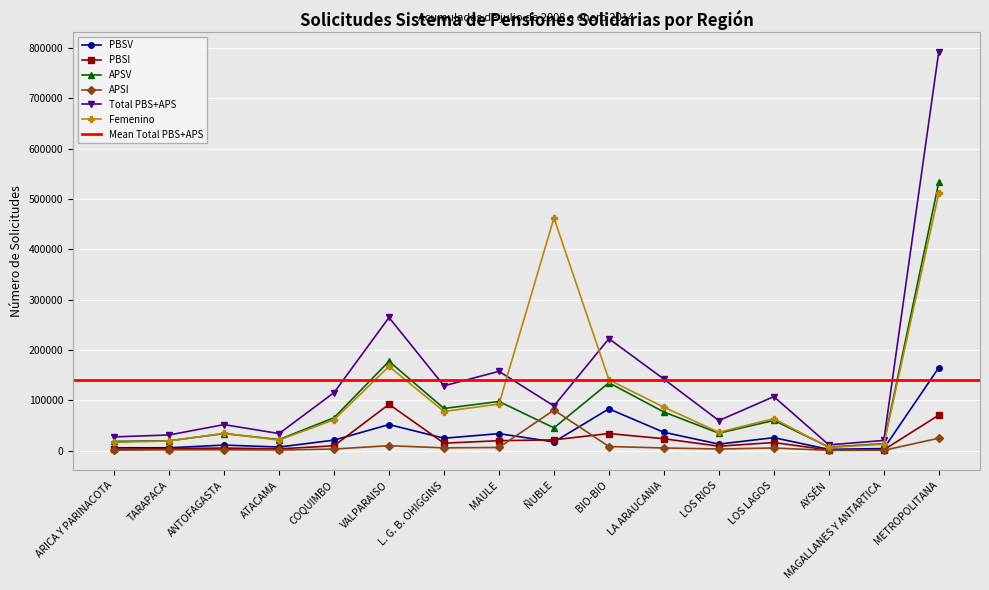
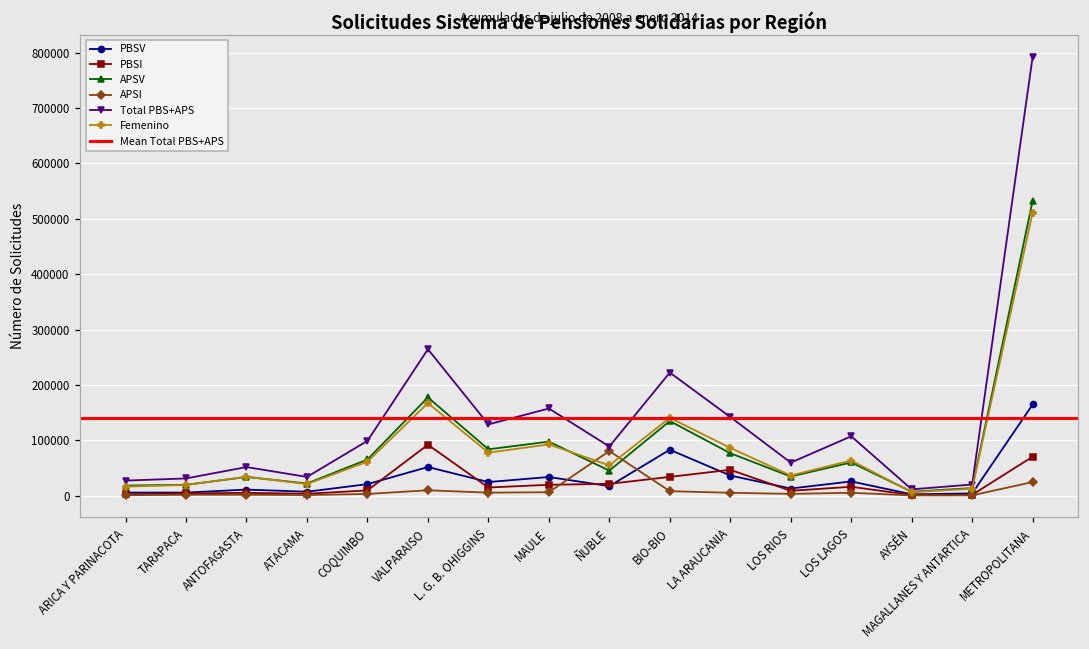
  {
    "PBSV": {
      "ANTOFAGASTA": 10000,
      "COQUIMBO": 20000,
      "VALPARAISO": 50000,
      "L. G. B. OHIGGINS": 20000,
      "MAULE": 30000,
      "BIO-BIO": 80000,
      "LA ARAUCANIA": 40000,
      "LOS LAGOS": 30000,
      "METROPOLITANA": 160000
    },
    "PBSI": {
      "COQUIMBO": 10000,
      "VALPARAISO": 90000,
      "L. G. B. OHIGGINS": 10000,
      "MAULE": 20000,
      "BIO-BIO": 30000,
-     "LA ARAUCANIA": 20000,
+     "LA ARAUCANIA": 50000,
      "LOS LAGOS": 20000,
      "METROPOLITANA": 70000
    },
    "APSV": {
      "VALPARAISO": 180000,
      "L. G. B. OHIGGINS": 80000,
      "ÑUBLE": 50000,
      "BIO-BIO": 130000,
      "LA ARAUCANIA": 80000,
      "METROPOLITANA": 530000
    },
    "APSI": {
      "COQUIMBO": 0,
      "VALPARAISO": 10000,
      "L. G. B. OHIGGINS": 10000,
      "MAULE": 10000,
      "ÑUBLE": 80000,
      "BIO-BIO": 10000,
      "LA ARAUCANIA": 10000,
      "LOS RIOS": 0,
      "LOS LAGOS": 10000,
      "METROPOLITANA": 20000
    },
    "Total PBS+APS": {
      "ARICA Y PARINACOTA": 30000,
      "TARAPACA": 30000,
      "ANTOFAGASTA": 50000,
      "ATACAMA": 30000,
-     "COQUIMBO": 120000,
+     "COQUIMBO": 100000,
      "VALPARAISO": 260000,
      "L. G. B. OHIGGINS": 130000,
      "MAULE": 160000,
      "ÑUBLE": 90000,
      "BIO-BIO": 220000,
      "LA ARAUCANIA": 140000,
      "LOS RIOS": 60000,
      "LOS LAGOS": 110000,
      "MAGALLANES Y ANTARTICA": 20000,
      "METROPOLITANA": 790000
    },
    "Femenino": {
      "VALPARAISO": 170000,
      "L. G. B. OHIGGINS": 80000,
-     "ÑUBLE": 460000,
+     "ÑUBLE": 50000,
      "BIO-BIO": 140000,
      "LA ARAUCANIA": 90000,
      "METROPOLITANA": 510000
    }
  }
